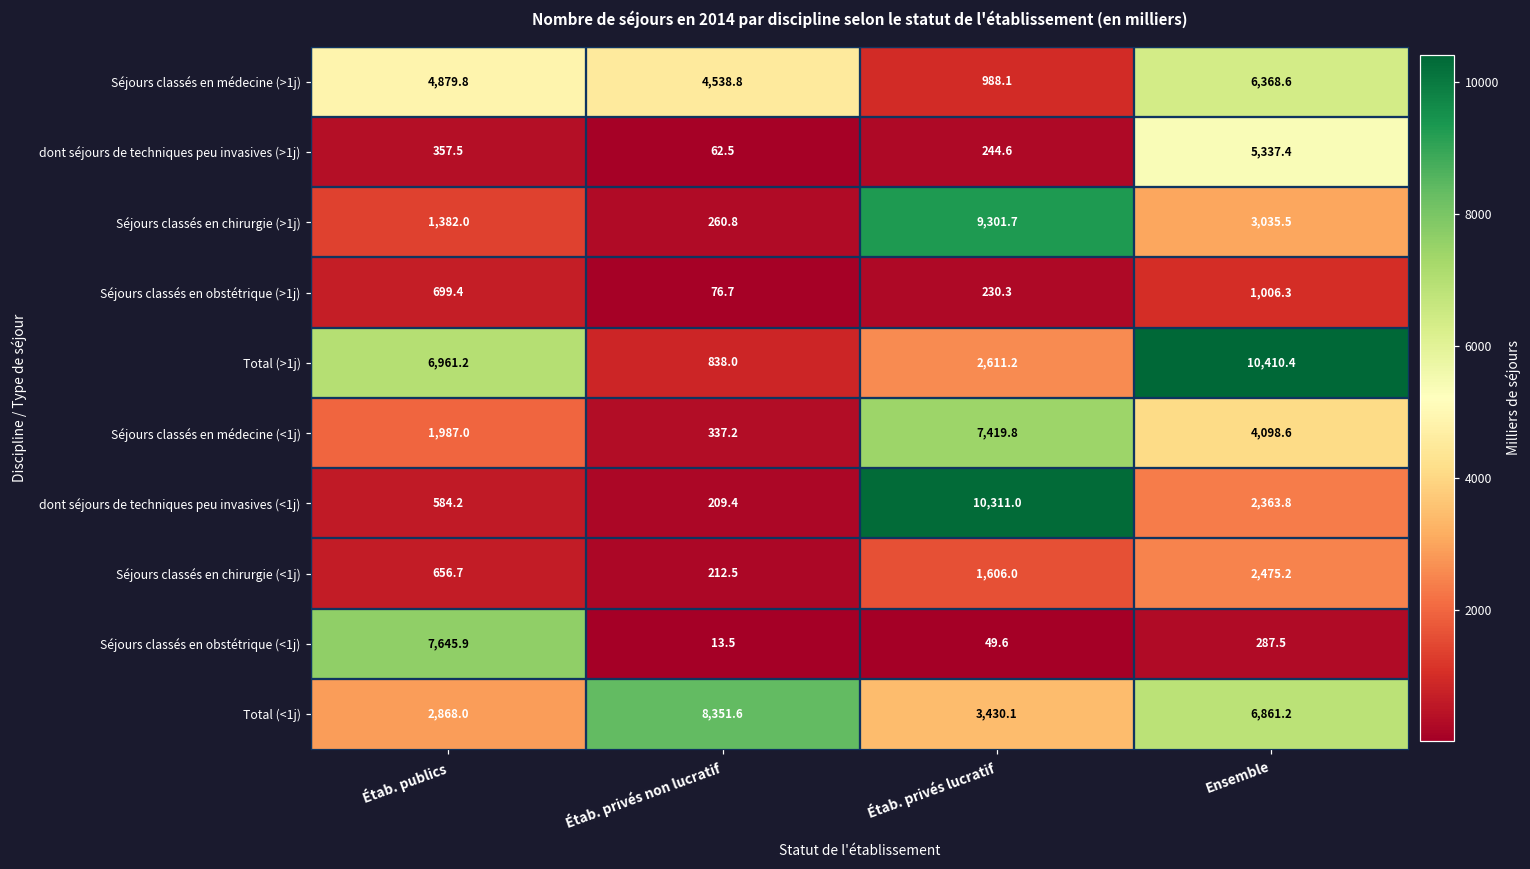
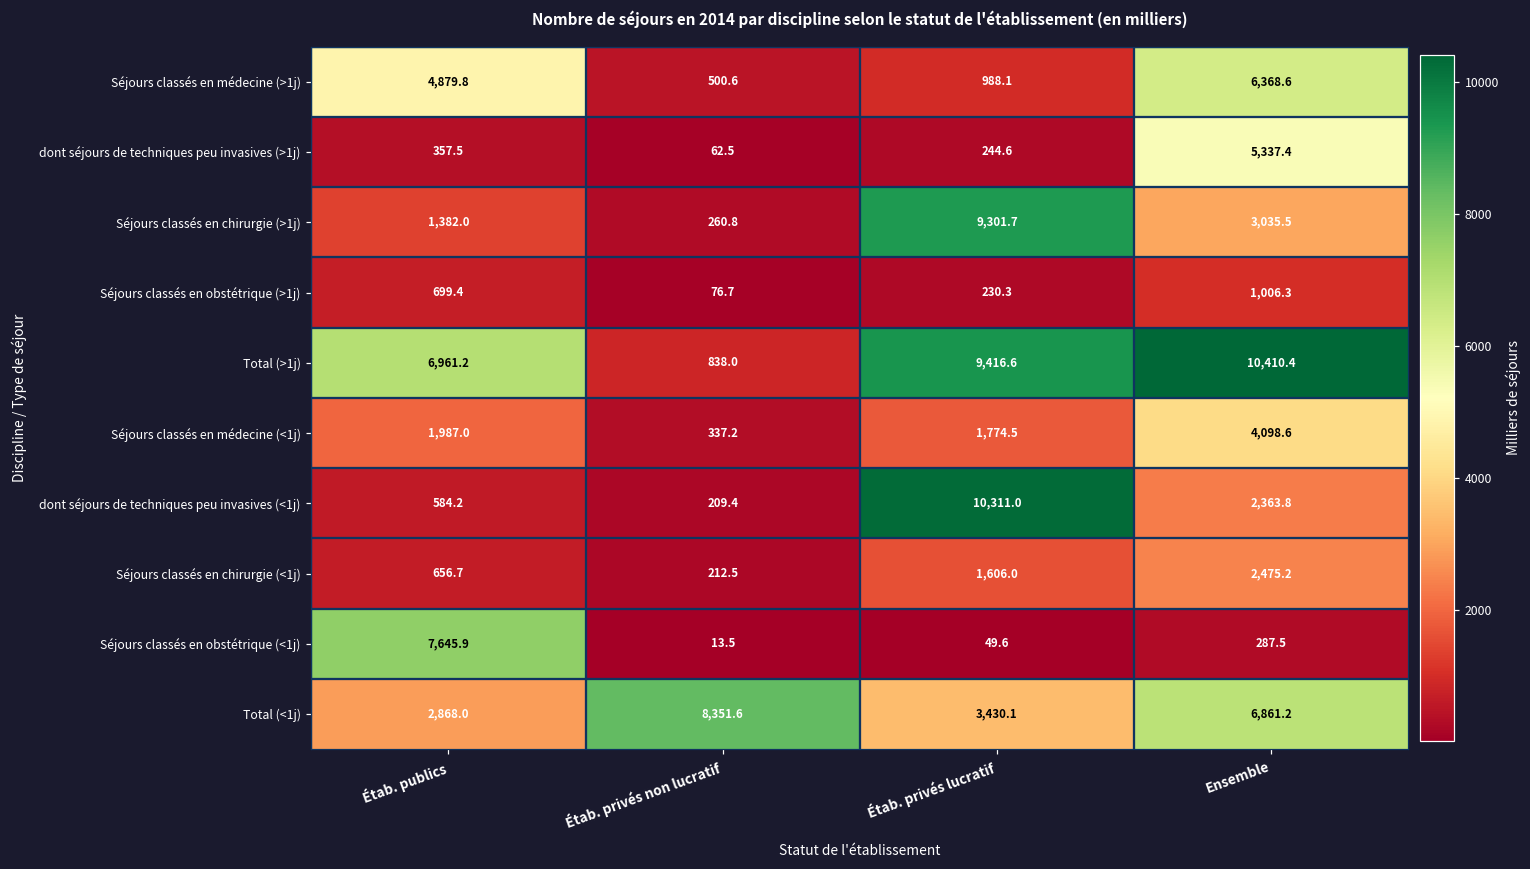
  {
    "Séjours classés en médecine (>1j)": {
      "Étab. publics": "4,879.8",
-     "Étab. privés non lucratif": "4,538.8",
+     "Étab. privés non lucratif": "500.6",
      "Étab. privés lucratif": "988.1",
      "Ensemble": "6,368.6"
    },
    "dont séjours de techniques peu invasives (>1j)": {
      "Étab. publics": "357.5",
      "Étab. privés non lucratif": "62.5",
      "Étab. privés lucratif": "244.6",
      "Ensemble": "5,337.4"
    },
    "Séjours classés en chirurgie (>1j)": {
      "Étab. publics": "1,382.0",
      "Étab. privés non lucratif": "260.8",
      "Étab. privés lucratif": "9,301.7",
      "Ensemble": "3,035.5"
    },
    "Séjours classés en obstétrique (>1j)": {
      "Étab. publics": "699.4",
      "Étab. privés non lucratif": "76.7",
      "Étab. privés lucratif": "230.3",
      "Ensemble": "1,006.3"
    },
    "Total (>1j)": {
      "Étab. publics": "6,961.2",
      "Étab. privés non lucratif": "838.0",
-     "Étab. privés lucratif": "2,611.2",
+     "Étab. privés lucratif": "9,416.6",
      "Ensemble": "10,410.4"
    },
    "Séjours classés en médecine (<1j)": {
      "Étab. publics": "1,987.0",
      "Étab. privés non lucratif": "337.2",
-     "Étab. privés lucratif": "7,419.8",
+     "Étab. privés lucratif": "1,774.5",
      "Ensemble": "4,098.6"
    },
    "dont séjours de techniques peu invasives (<1j)": {
      "Étab. publics": "584.2",
      "Étab. privés non lucratif": "209.4",
      "Étab. privés lucratif": "10,311.0",
      "Ensemble": "2,363.8"
    },
    "Séjours classés en chirurgie (<1j)": {
      "Étab. publics": "656.7",
      "Étab. privés non lucratif": "212.5",
      "Étab. privés lucratif": "1,606.0",
      "Ensemble": "2,475.2"
    },
    "Séjours classés en obstétrique (<1j)": {
      "Étab. publics": "7,645.9",
      "Étab. privés non lucratif": "13.5",
      "Étab. privés lucratif": "49.6",
      "Ensemble": "287.5"
    },
    "Total (<1j)": {
      "Étab. publics": "2,868.0",
      "Étab. privés non lucratif": "8,351.6",
      "Étab. privés lucratif": "3,430.1",
      "Ensemble": "6,861.2"
    }
  }
